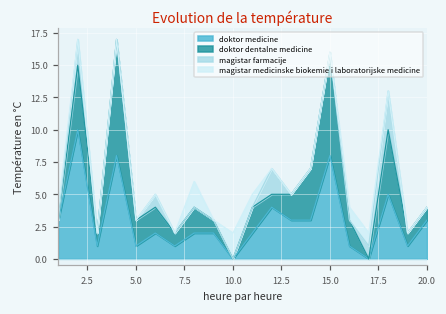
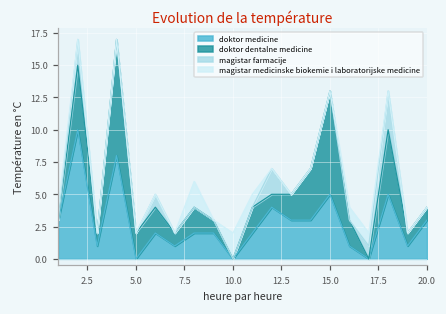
  {
    "doktor medicine": {
-     "5.0": 1,
-     "15.0": 8,
+     "5.0": 0,
+     "15.0": 5,
      "20.0": 3
    }
  }
